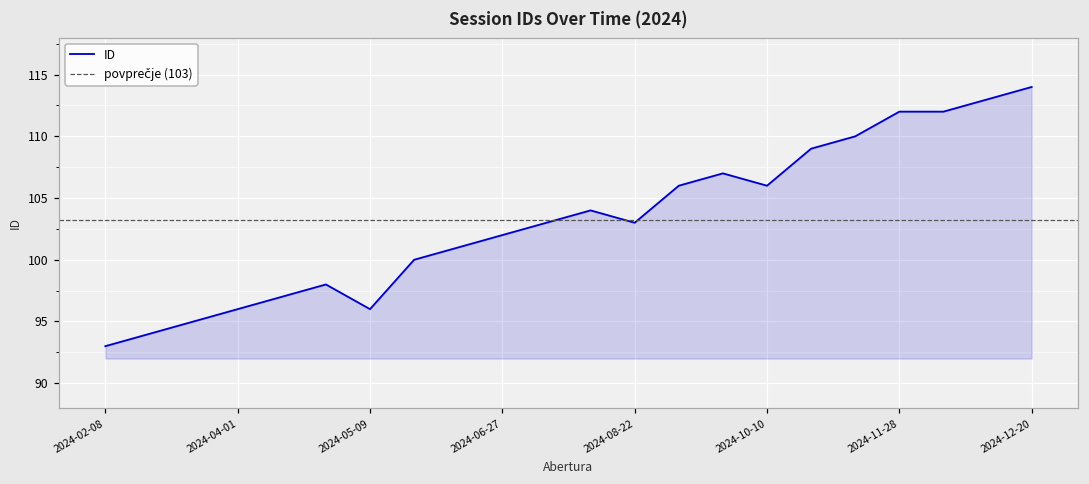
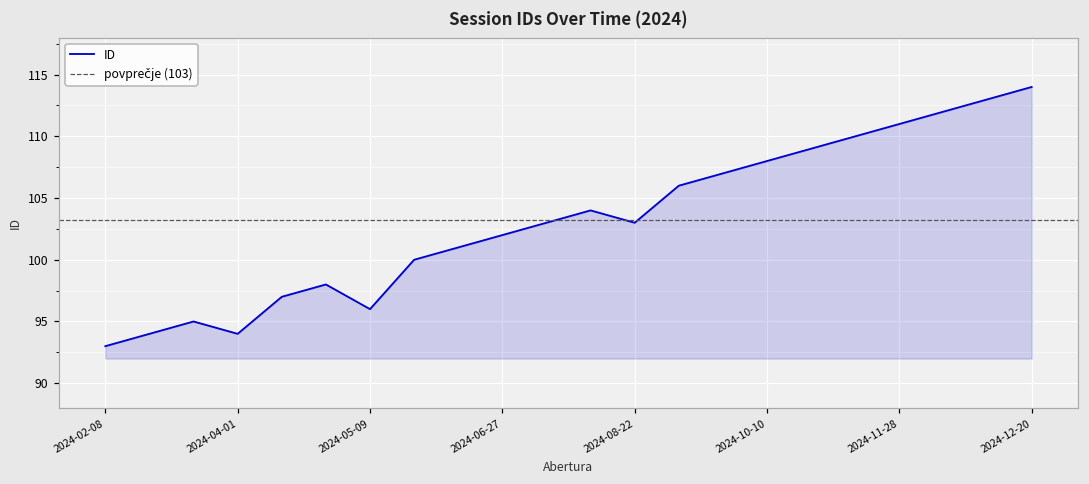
  {
    "2024-02-08": 93,
-   "2024-04-01": 96,
+   "2024-04-01": 94,
    "2024-05-09": 96,
    "2024-06-27": 102,
    "2024-08-22": 103,
-   "2024-10-10": 106,
-   "2024-11-28": 112,
+   "2024-10-10": 108,
+   "2024-11-28": 111,
    "2024-12-20": 114
  }
